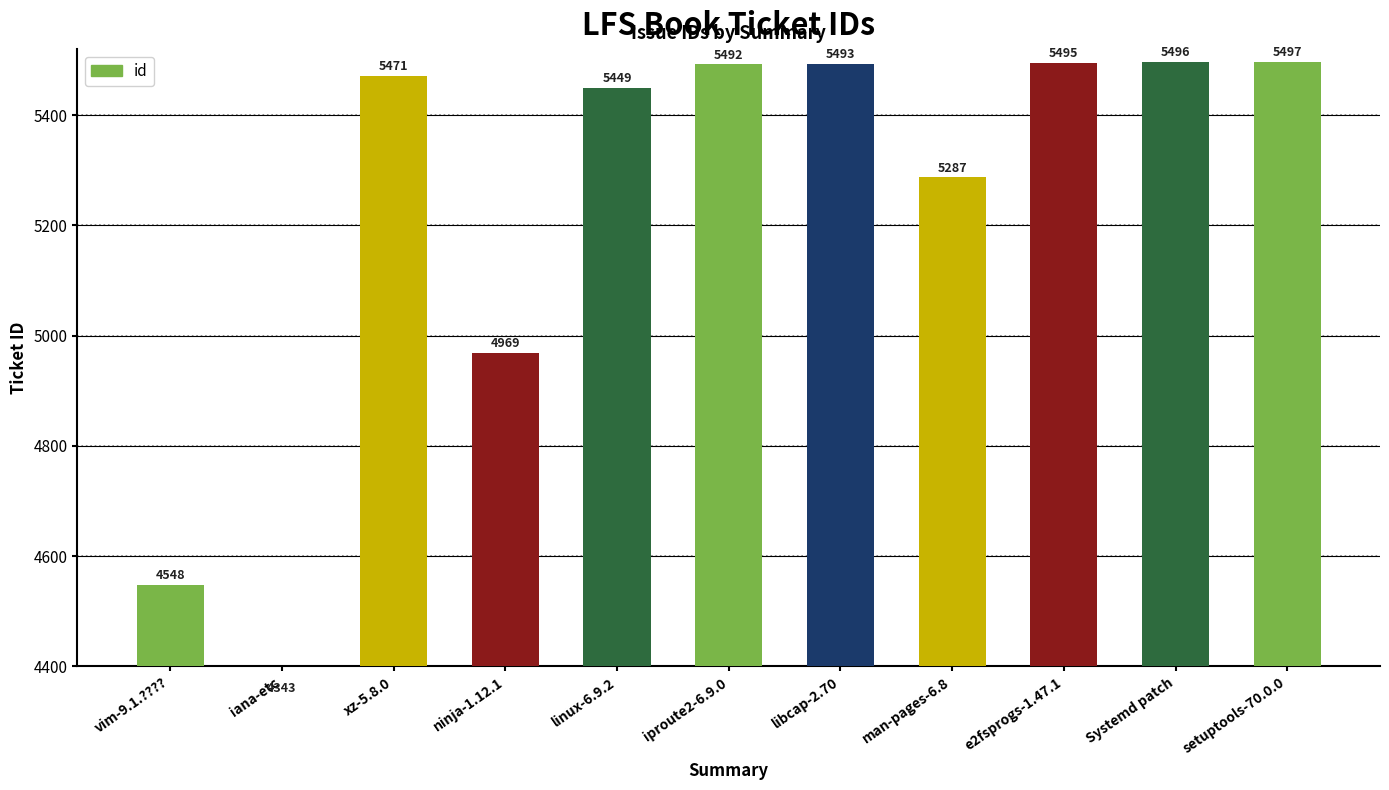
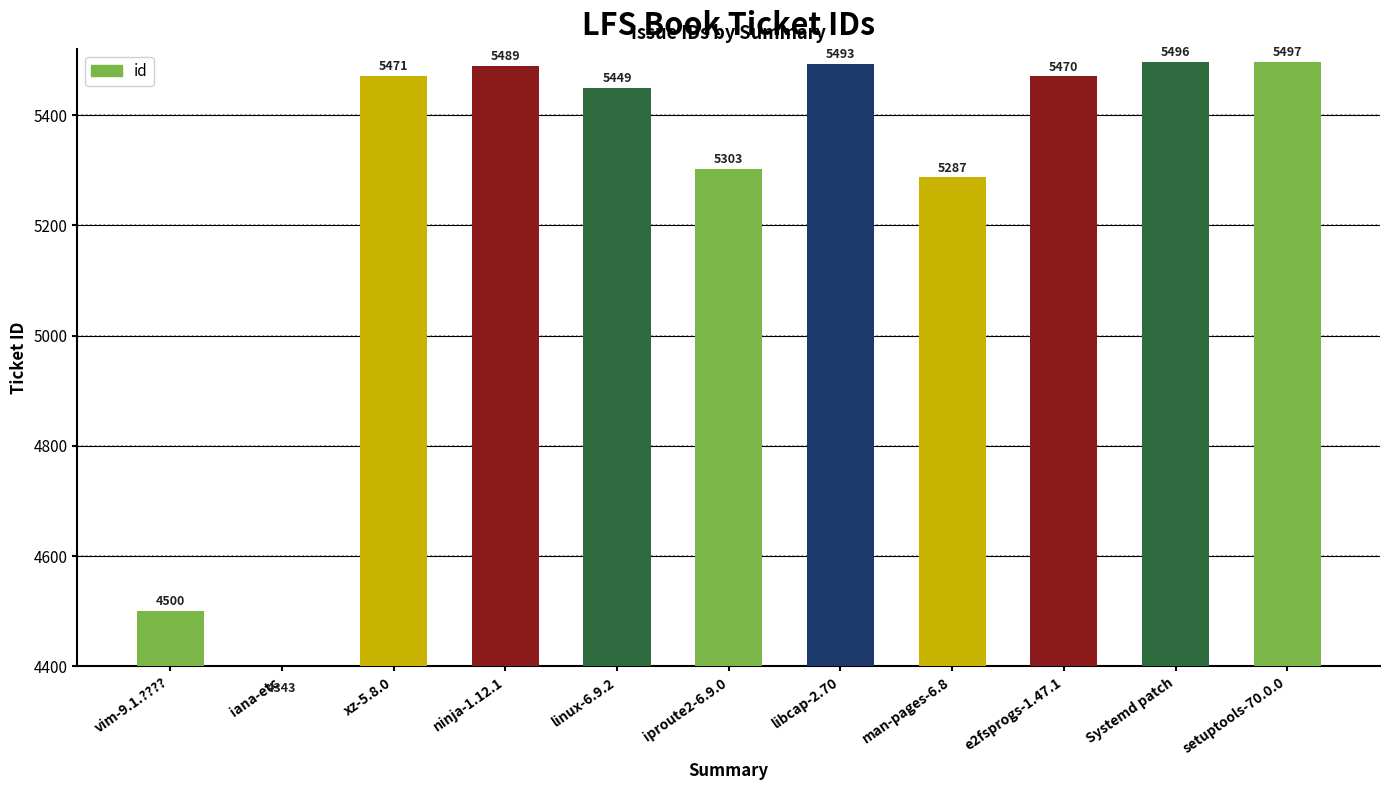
  {
-   "vim-9.1.????": 4548,
+   "vim-9.1.????": 4500,
    "xz-5.8.0": 5471,
-   "ninja-1.12.1": 4969,
+   "ninja-1.12.1": 5489,
    "linux-6.9.2": 5449,
-   "iproute2-6.9.0": 5492,
+   "iproute2-6.9.0": 5303,
    "libcap-2.70": 5493,
    "man-pages-6.8": 5287,
-   "e2fsprogs-1.47.1": 5495,
+   "e2fsprogs-1.47.1": 5470,
    "Systemd patch": 5496,
    "setuptools-70.0.0": 5497
  }
